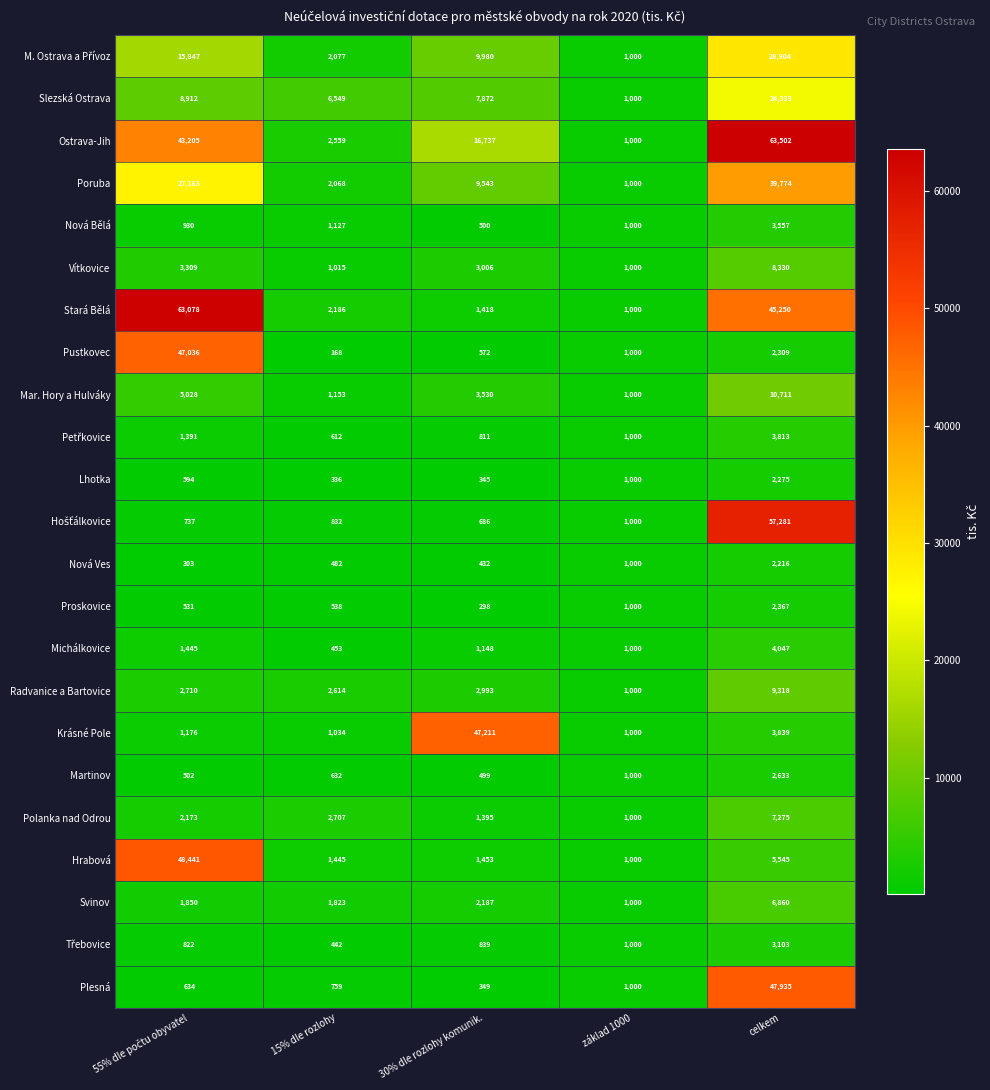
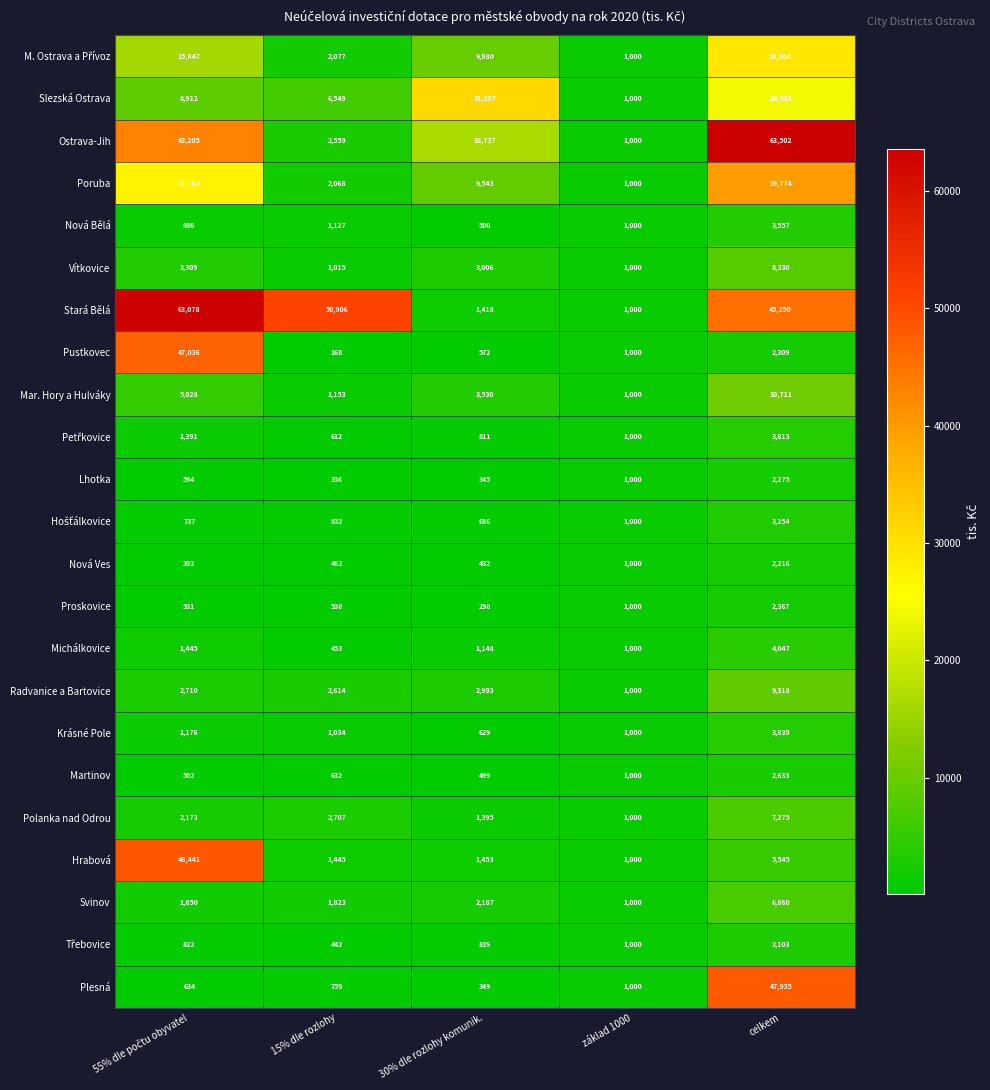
  {
    "M. Ostrava a Přívoz": {
      "55% dle počtu obyvatel": "15,847",
      "15% dle rozlohy": "2,077",
      "30% dle rozlohy komunik.": "9,980",
      "základ 1000": "1,000",
      "celkem": "28,904"
    },
    "Slezská Ostrava": {
      "55% dle počtu obyvatel": "8,912",
      "15% dle rozlohy": "6,549",
-     "30% dle rozlohy komunik.": "7,872",
+     "30% dle rozlohy komunik.": "31,287",
      "základ 1000": "1,000",
      "celkem": "24,333"
    },
    "Ostrava-Jih": {
      "55% dle počtu obyvatel": "43,205",
      "15% dle rozlohy": "2,559",
      "30% dle rozlohy komunik.": "16,737",
      "základ 1000": "1,000",
      "celkem": "63,502"
    },
    "Poruba": {
      "55% dle počtu obyvatel": "27,163",
      "15% dle rozlohy": "2,068",
      "30% dle rozlohy komunik.": "9,543",
      "základ 1000": "1,000",
      "celkem": "39,774"
    },
    "Nová Bělá": {
      "55% dle počtu obyvatel": "930",
      "15% dle rozlohy": "1,127",
      "30% dle rozlohy komunik.": "500",
      "základ 1000": "1,000",
      "celkem": "3,557"
    },
    "Vítkovice": {
      "55% dle počtu obyvatel": "3,309",
      "15% dle rozlohy": "1,015",
      "30% dle rozlohy komunik.": "3,006",
      "základ 1000": "1,000",
      "celkem": "8,330"
    },
    "Stará Bělá": {
      "55% dle počtu obyvatel": "63,078",
-     "15% dle rozlohy": "2,186",
+     "15% dle rozlohy": "50,906",
      "30% dle rozlohy komunik.": "1,418",
      "základ 1000": "1,000",
      "celkem": "45,250"
    },
    "Pustkovec": {
      "55% dle počtu obyvatel": "47,036",
      "15% dle rozlohy": "168",
      "30% dle rozlohy komunik.": "572",
      "základ 1000": "1,000",
      "celkem": "2,309"
    },
    "Mar. Hory a Hulváky": {
      "55% dle počtu obyvatel": "5,028",
      "15% dle rozlohy": "1,153",
      "30% dle rozlohy komunik.": "3,530",
      "základ 1000": "1,000",
      "celkem": "10,711"
    },
    "Petřkovice": {
      "55% dle počtu obyvatel": "1,391",
      "15% dle rozlohy": "612",
      "30% dle rozlohy komunik.": "811",
      "základ 1000": "1,000",
      "celkem": "3,813"
    },
    "Lhotka": {
      "55% dle počtu obyvatel": "594",
      "15% dle rozlohy": "336",
      "30% dle rozlohy komunik.": "345",
      "základ 1000": "1,000",
      "celkem": "2,275"
    },
    "Hošťálkovice": {
      "55% dle počtu obyvatel": "737",
      "15% dle rozlohy": "832",
      "30% dle rozlohy komunik.": "686",
      "základ 1000": "1,000",
-     "celkem": "57,281"
+     "celkem": "3,254"
    },
    "Nová Ves": {
      "55% dle počtu obyvatel": "303",
      "15% dle rozlohy": "482",
      "30% dle rozlohy komunik.": "432",
      "základ 1000": "1,000",
      "celkem": "2,216"
    },
    "Proskovice": {
      "55% dle počtu obyvatel": "531",
      "15% dle rozlohy": "538",
      "30% dle rozlohy komunik.": "298",
      "základ 1000": "1,000",
      "celkem": "2,367"
    },
    "Michálkovice": {
      "55% dle počtu obyvatel": "1,445",
      "15% dle rozlohy": "453",
      "30% dle rozlohy komunik.": "1,148",
      "základ 1000": "1,000",
      "celkem": "4,047"
    },
    "Radvanice a Bartovice": {
      "55% dle počtu obyvatel": "2,710",
      "15% dle rozlohy": "2,614",
      "30% dle rozlohy komunik.": "2,993",
      "základ 1000": "1,000",
      "celkem": "9,318"
    },
    "Krásné Pole": {
      "55% dle počtu obyvatel": "1,176",
      "15% dle rozlohy": "1,034",
-     "30% dle rozlohy komunik.": "47,211",
+     "30% dle rozlohy komunik.": "629",
      "základ 1000": "1,000",
      "celkem": "3,839"
    },
    "Martinov": {
      "55% dle počtu obyvatel": "502",
      "15% dle rozlohy": "632",
      "30% dle rozlohy komunik.": "499",
      "základ 1000": "1,000",
      "celkem": "2,633"
    },
    "Polanka nad Odrou": {
      "55% dle počtu obyvatel": "2,173",
      "15% dle rozlohy": "2,707",
      "30% dle rozlohy komunik.": "1,395",
      "základ 1000": "1,000",
      "celkem": "7,275"
    },
    "Hrabová": {
      "55% dle počtu obyvatel": "48,441",
      "15% dle rozlohy": "1,445",
      "30% dle rozlohy komunik.": "1,453",
      "základ 1000": "1,000",
      "celkem": "5,545"
    },
    "Svinov": {
      "55% dle počtu obyvatel": "1,850",
      "15% dle rozlohy": "1,823",
      "30% dle rozlohy komunik.": "2,187",
      "základ 1000": "1,000",
      "celkem": "6,860"
    },
    "Třebovice": {
      "55% dle počtu obyvatel": "822",
      "15% dle rozlohy": "442",
      "30% dle rozlohy komunik.": "839",
      "základ 1000": "1,000",
      "celkem": "3,103"
    },
    "Plesná": {
      "55% dle počtu obyvatel": "634",
      "15% dle rozlohy": "759",
      "30% dle rozlohy komunik.": "349",
      "základ 1000": "1,000",
      "celkem": "47,935"
    }
  }
